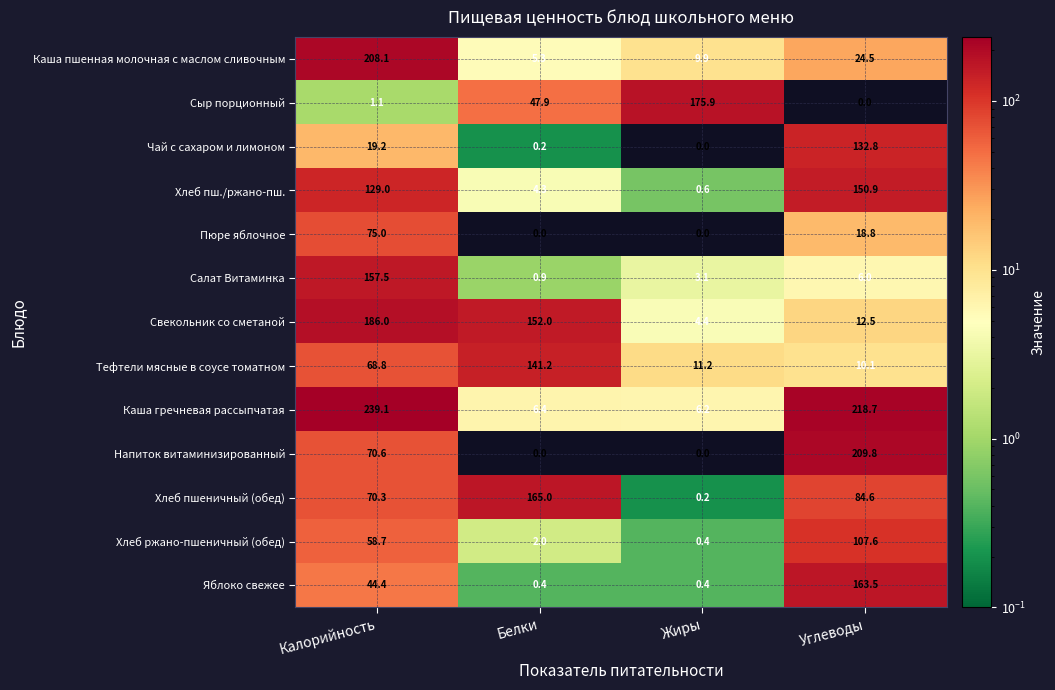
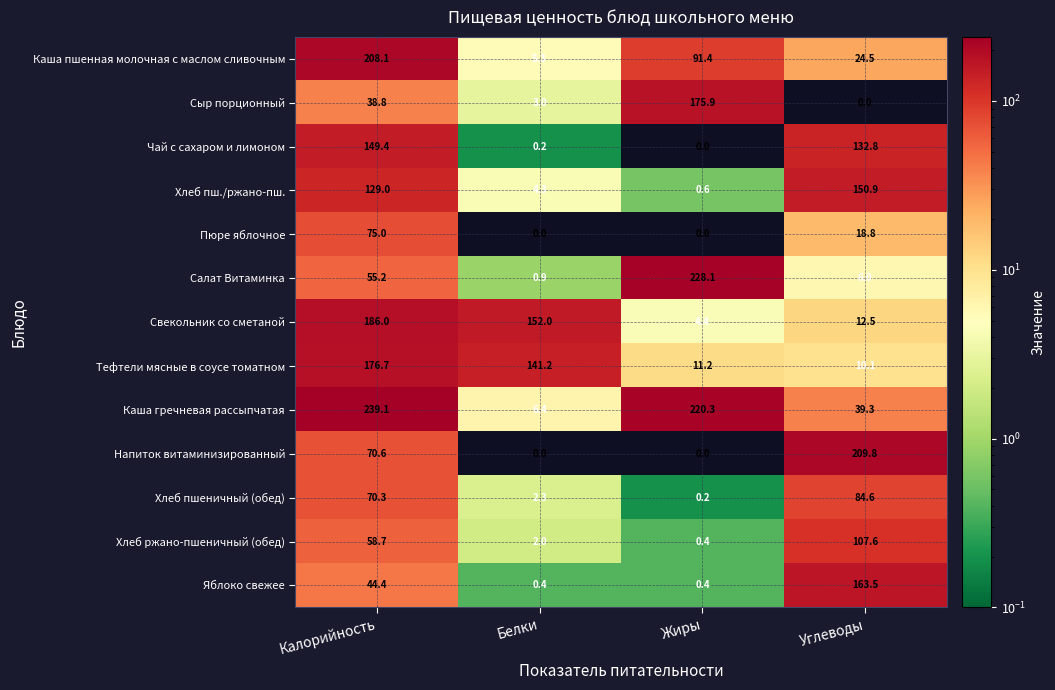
  {
    "Каша пшенная молочная с маслом сливочным": {
      "Калорийность": 208.1,
      "Белки": 5.3,
-     "Жиры": 9.9,
+     "Жиры": 91.4,
      "Углеводы": 24.5
    },
    "Сыр порционный": {
-     "Калорийность": 1.1,
-     "Белки": 47.9,
+     "Калорийность": 38.8,
+     "Белки": 3.0,
      "Жиры": 175.9
    },
    "Чай с сахаром и лимоном": {
-     "Калорийность": 19.2,
+     "Калорийность": 149.4,
      "Белки": 0.2,
      "Углеводы": 132.8
    },
    "Хлеб пш./ржано-пш.": {
      "Калорийность": 129.0,
      "Белки": 4.3,
      "Жиры": 0.6,
      "Углеводы": 150.9
    },
    "Пюре яблочное": {
      "Калорийность": 75.0,
      "Углеводы": 18.8
    },
    "Салат Витаминка": {
-     "Калорийность": 157.5,
+     "Калорийность": 55.2,
      "Белки": 0.9,
-     "Жиры": 3.1,
+     "Жиры": 228.1,
      "Углеводы": 6.0
    },
    "Свекольник со сметаной": {
      "Калорийность": 186.0,
      "Белки": 152.0,
      "Жиры": 4.4,
      "Углеводы": 12.5
    },
    "Тефтели мясные в соусе томатном": {
-     "Калорийность": 68.8,
+     "Калорийность": 176.7,
      "Белки": 141.2,
      "Жиры": 11.2,
      "Углеводы": 10.1
    },
    "Каша гречневая рассыпчатая": {
      "Калорийность": 239.1,
      "Белки": 6.4,
-     "Жиры": 6.2,
-     "Углеводы": 218.7
+     "Жиры": 220.3,
+     "Углеводы": 39.3
    },
    "Напиток витаминизированный": {
      "Калорийность": 70.6,
      "Углеводы": 209.8
    },
    "Хлеб пшеничный (обед)": {
      "Калорийность": 70.3,
-     "Белки": 165.0,
+     "Белки": 2.3,
      "Жиры": 0.2,
      "Углеводы": 84.6
    },
    "Хлеб ржано-пшеничный (обед)": {
      "Калорийность": 58.7,
      "Белки": 2.0,
      "Жиры": 0.4,
      "Углеводы": 107.6
    },
    "Яблоко свежее": {
      "Калорийность": 44.4,
      "Белки": 0.4,
      "Жиры": 0.4,
      "Углеводы": 163.5
    }
  }
